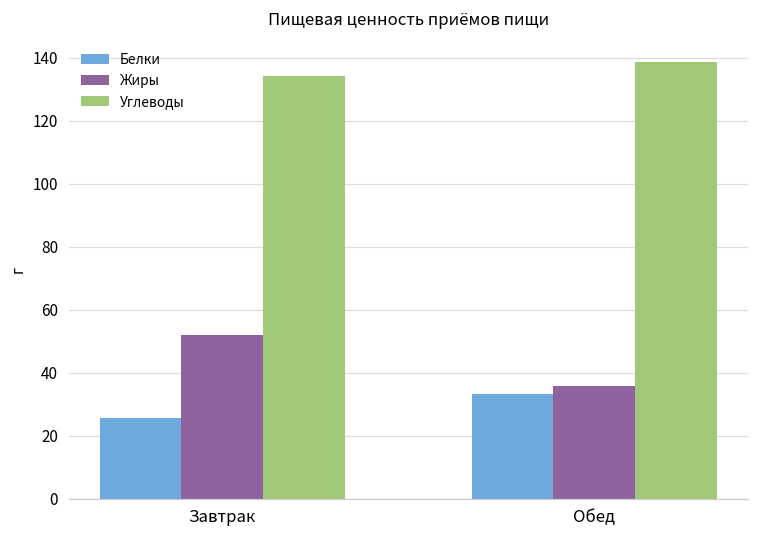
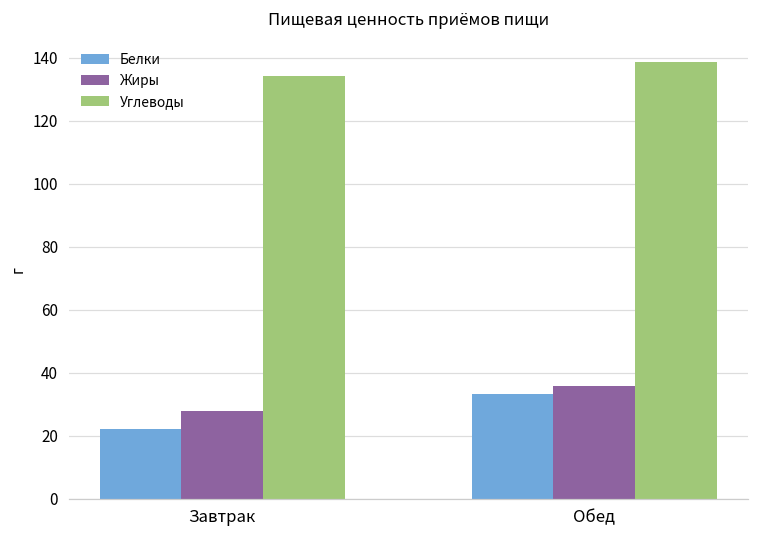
  {
    "Белки": {
-     "Завтрак": 26,
+     "Завтрак": 22,
      "Обед": 33
    },
    "Жиры": {
-     "Завтрак": 52,
+     "Завтрак": 28,
      "Обед": 36
    },
    "Углеводы": {
      "Завтрак": 134,
      "Обед": 138
    }
  }
